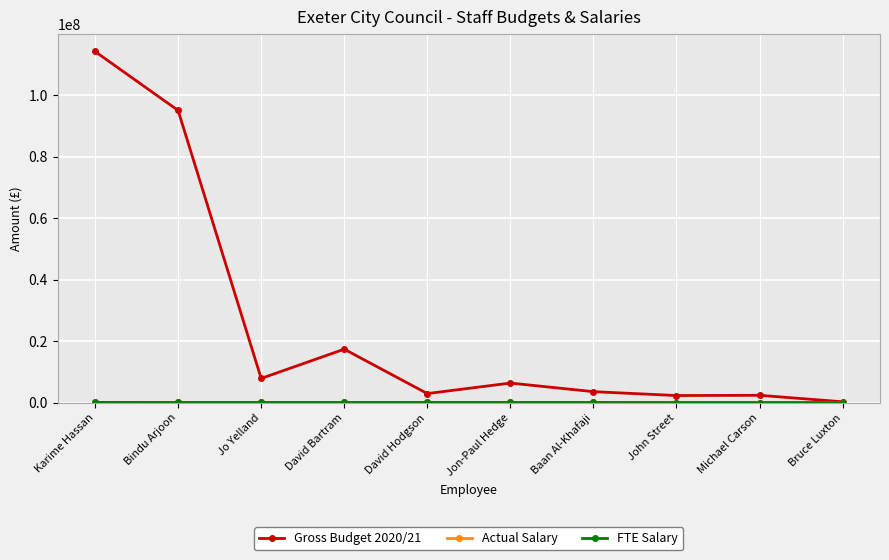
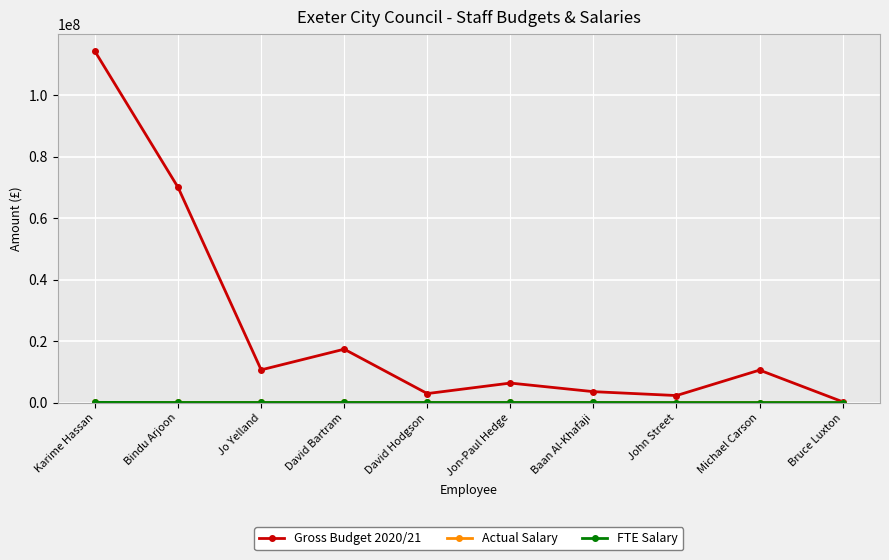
  {
    "Gross Budget 2020/21": {
      "Karime Hassan": 114000000,
-     "Bindu Arjoon": 95000000,
-     "Jo Yelland": 8000000,
+     "Bindu Arjoon": 70000000,
+     "Jo Yelland": 11000000,
      "David Bartram": 17000000,
      "David Hodgson": 3000000,
      "Jon-Paul Hedge": 6000000,
      "Baan Al-Khafaji": 4000000,
      "John Street": 2000000,
-     "Michael Carson": 2000000
+     "Michael Carson": 11000000
    },
    "FTE Salary": {
      "Karime Hassan": 0,
      "Bindu Arjoon": 0,
      "Jo Yelland": 0,
      "David Bartram": 0,
      "David Hodgson": 0,
      "Jon-Paul Hedge": 0,
      "Baan Al-Khafaji": 0,
      "John Street": 0,
      "Michael Carson": 0
    }
  }
